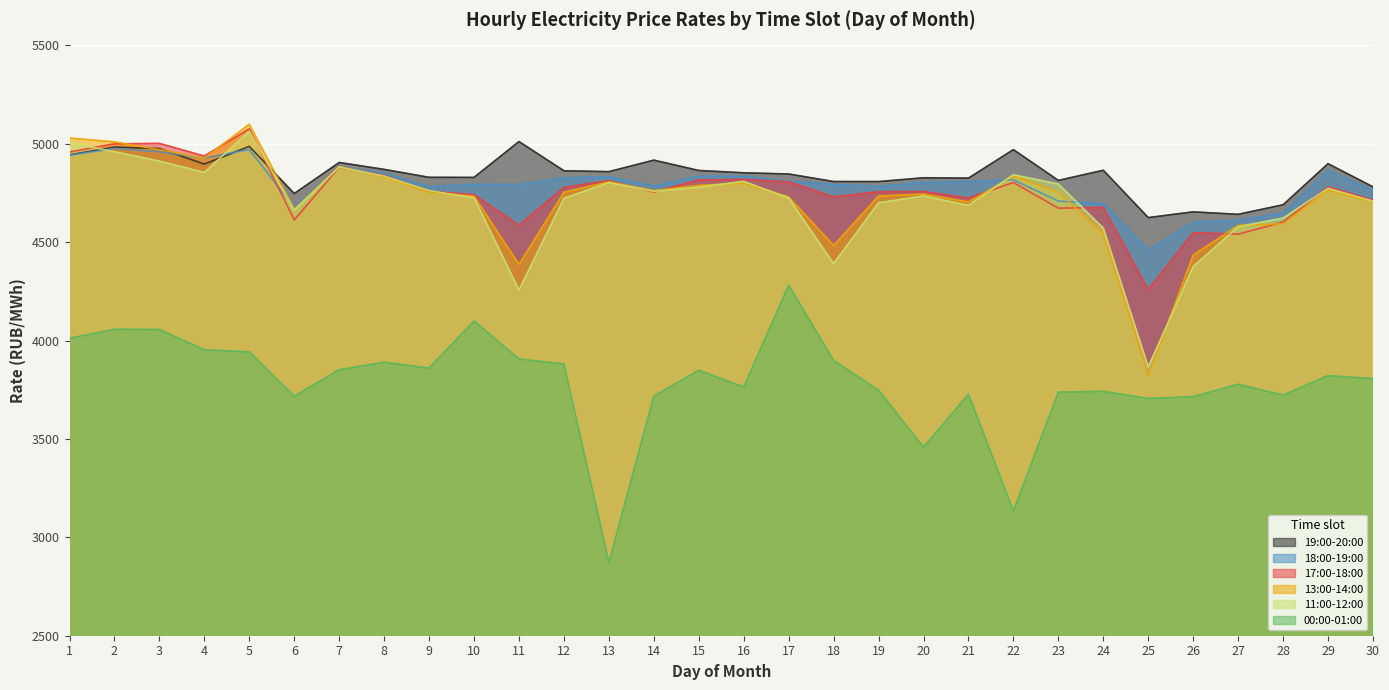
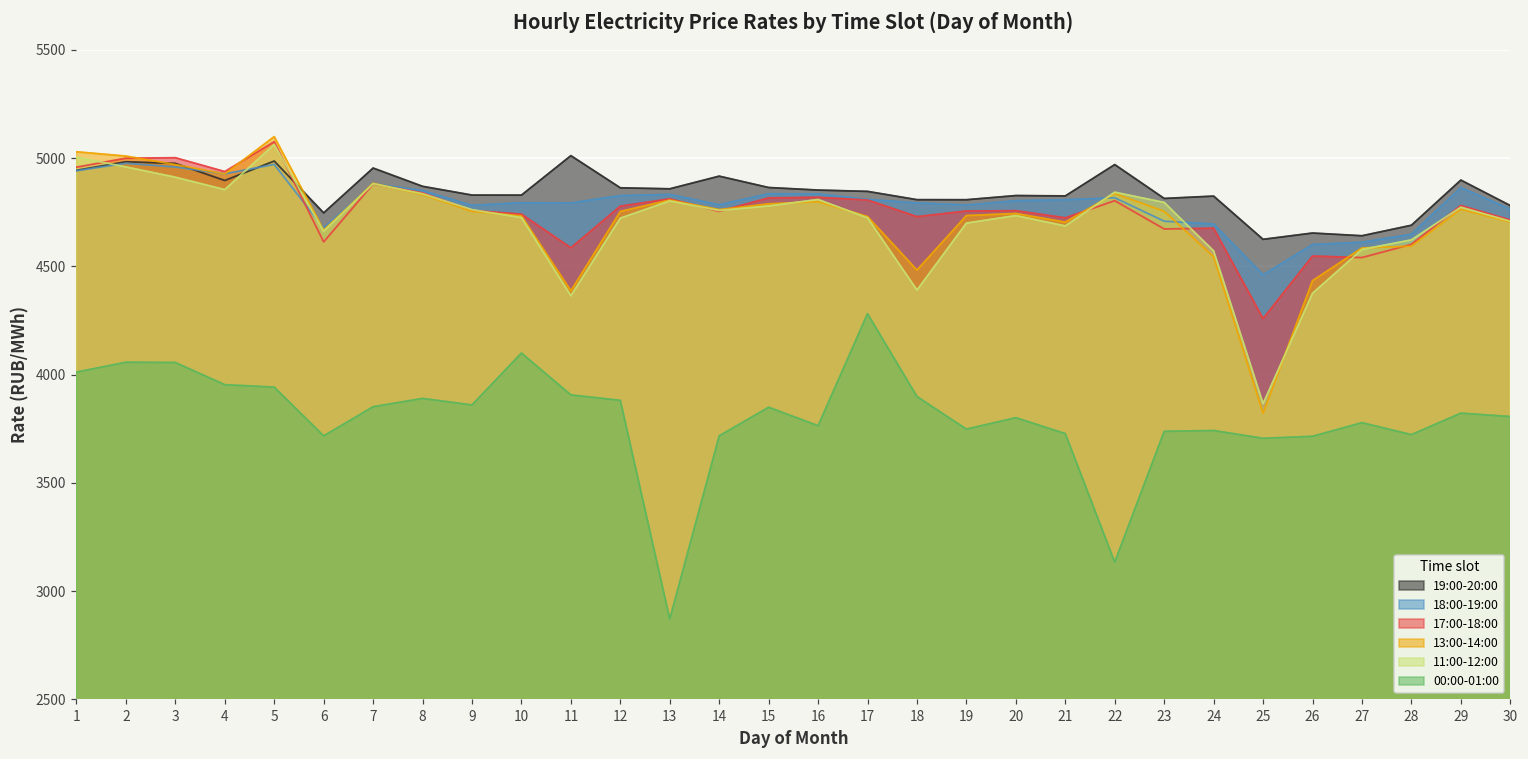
  {
    "19:00-20:00": {
      "4": 4900,
      "5": 4990,
      "6": 4750,
-     "7": 4900,
+     "7": 4950,
      "8": 4870,
      "9": 4830,
      "10": 4830,
      "11": 5010,
      "12": 4860,
      "13": 4860,
      "14": 4920,
      "15": 4860,
      "16": 4850,
      "17": 4850,
      "18": 4810,
      "19": 4810,
      "20": 4830,
      "21": 4830,
      "22": 4970,
      "23": 4810,
-     "24": 4870,
+     "24": 4820,
      "25": 4620,
      "26": 4650,
      "27": 4640,
      "28": 4690,
      "29": 4900,
      "30": 4780
    },
    "18:00-19:00": {
      "5": 4970,
      "9": 4780,
      "10": 4790,
      "11": 4790,
      "12": 4830,
      "13": 4830,
      "14": 4780,
      "15": 4840,
      "16": 4830,
      "18": 4790,
      "19": 4780,
      "20": 4800,
      "21": 4810,
      "22": 4820,
      "23": 4710,
      "24": 4700,
      "25": 4460,
      "26": 4600,
      "27": 4610,
      "28": 4650,
      "29": 4860,
      "30": 4760
    },
    "17:00-18:00": {
      "1": 4960,
      "3": 5000,
      "6": 4610,
      "11": 4590,
      "12": 4780,
      "15": 4820,
      "18": 4730,
      "19": 4760,
      "20": 4760,
      "21": 4720,
      "22": 4800,
      "23": 4670,
      "24": 4680,
      "25": 4260,
      "26": 4550,
      "27": 4540
    },
    "13:00-14:00": {
      "1": 5030,
      "5": 5100,
      "11": 4390,
      "12": 4750,
      "18": 4480,
      "19": 4730,
      "21": 4700,
      "23": 4750,
      "24": 4540,
      "25": 3820,
      "26": 4430
    },
    "11:00-12:00": {
      "1": 5000,
      "2": 4960,
      "3": 4910,
      "4": 4850,
-     "11": 4260,
+     "11": 4360,
      "12": 4720,
      "18": 4390,
      "19": 4700,
      "21": 4690,
      "23": 4800,
      "24": 4570,
      "25": 3870,
      "26": 4380,
      "28": 4620
    },
    "00:00-01:00": {
      "1": 4010,
      "2": 4060,
      "3": 4060,
      "4": 3950,
      "5": 3940,
      "6": 3720,
      "7": 3850,
      "8": 3890,
      "9": 3860,
      "10": 4100,
      "11": 3910,
      "12": 3880,
      "13": 2870,
      "14": 3720,
      "15": 3850,
      "16": 3760,
      "17": 4280,
      "18": 3900,
      "19": 3750,
-     "20": 3460,
+     "20": 3800,
      "21": 3730,
      "22": 3130,
      "23": 3740,
      "24": 3740,
      "25": 3710,
      "26": 3710,
      "27": 3780,
      "28": 3720,
      "29": 3820,
      "30": 3810
    }
  }
